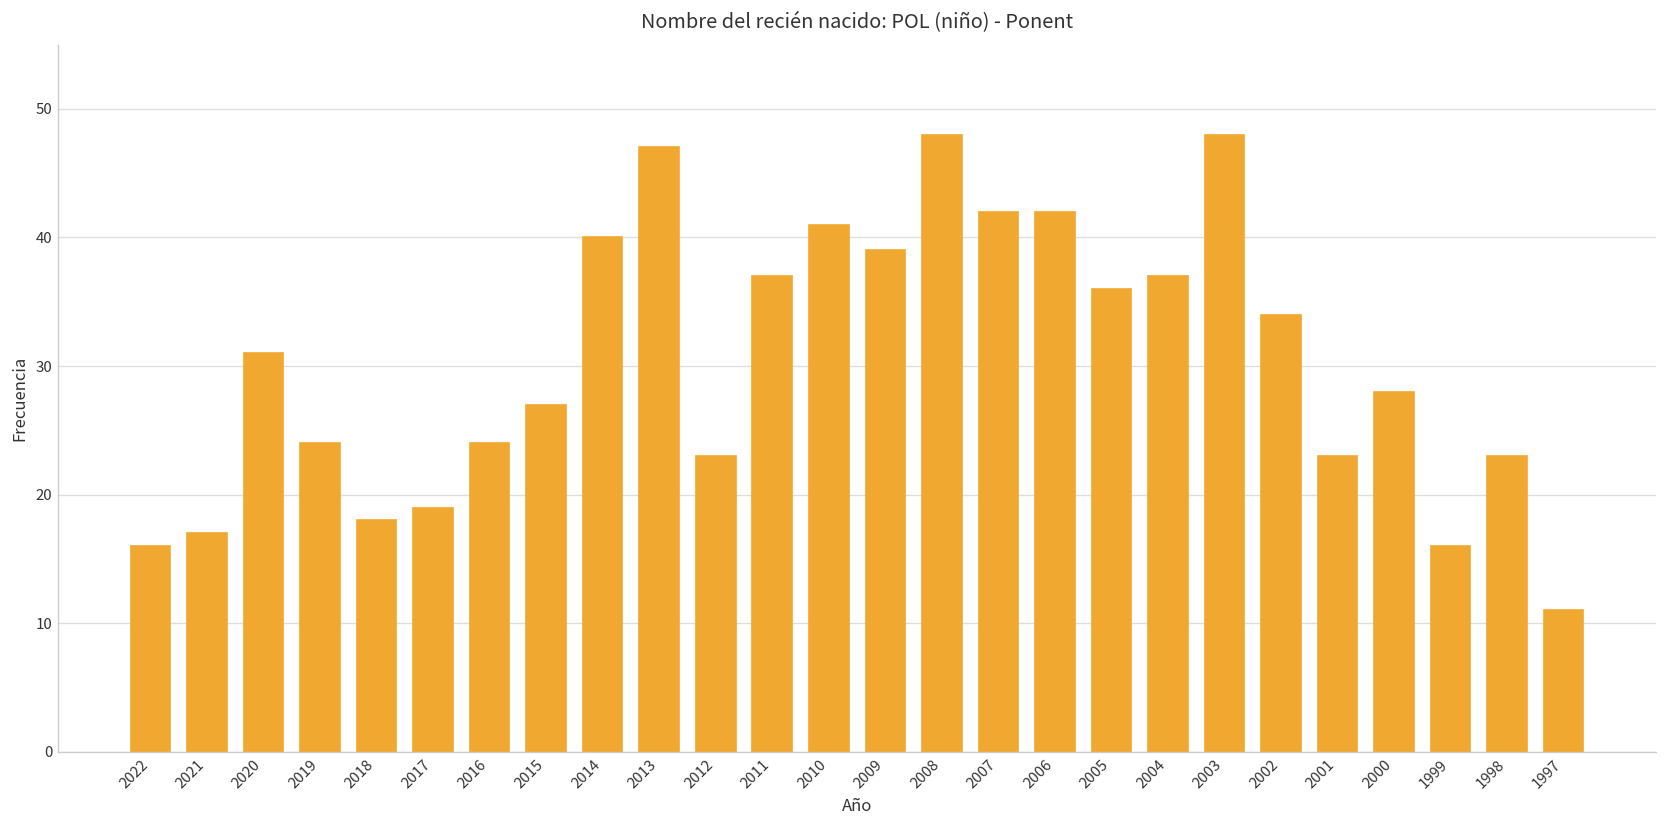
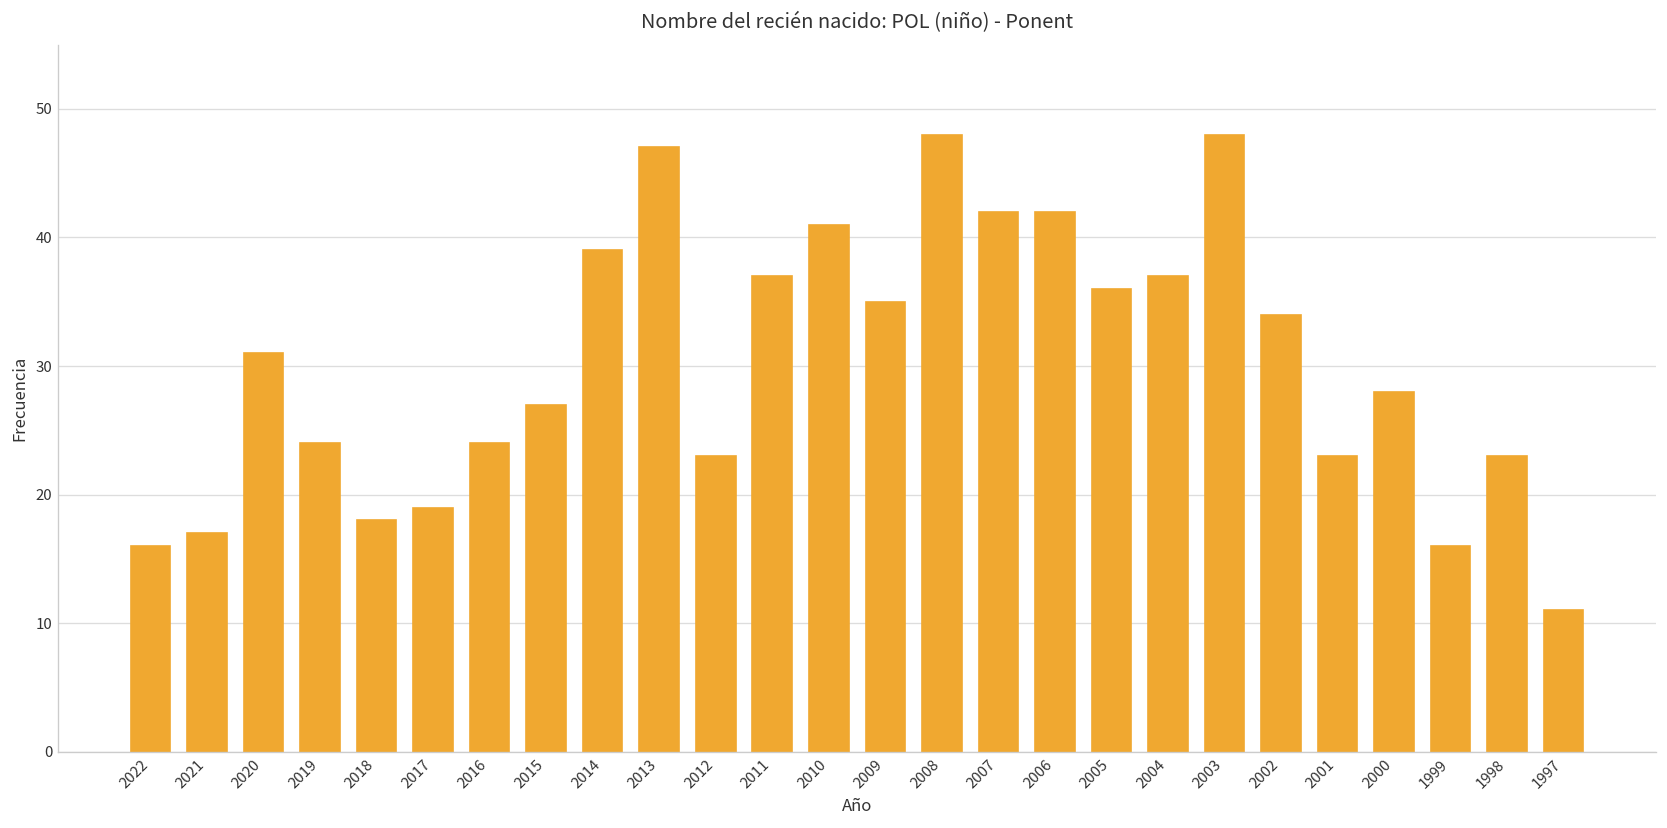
  {
    "2022": 16,
    "2021": 17,
    "2020": 31,
    "2019": 24,
    "2018": 18,
    "2017": 19,
    "2016": 24,
    "2015": 27,
-   "2014": 40,
+   "2014": 39,
    "2013": 47,
    "2012": 23,
    "2011": 37,
    "2010": 41,
-   "2009": 39,
+   "2009": 35,
    "2008": 48,
    "2007": 42,
    "2006": 42,
    "2005": 36,
    "2004": 37,
    "2003": 48,
    "2002": 34,
    "2001": 23,
    "2000": 28,
    "1999": 16,
    "1998": 23,
    "1997": 11
  }
